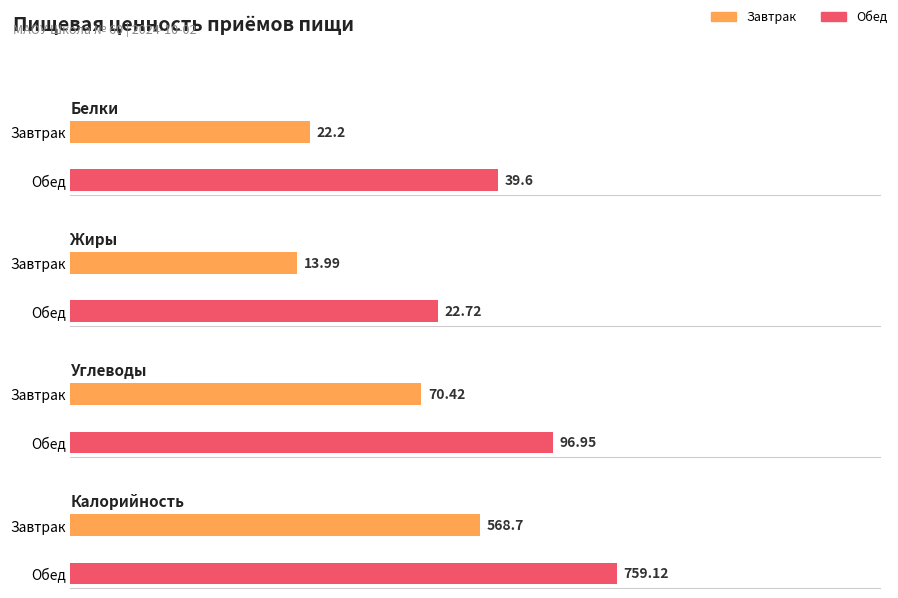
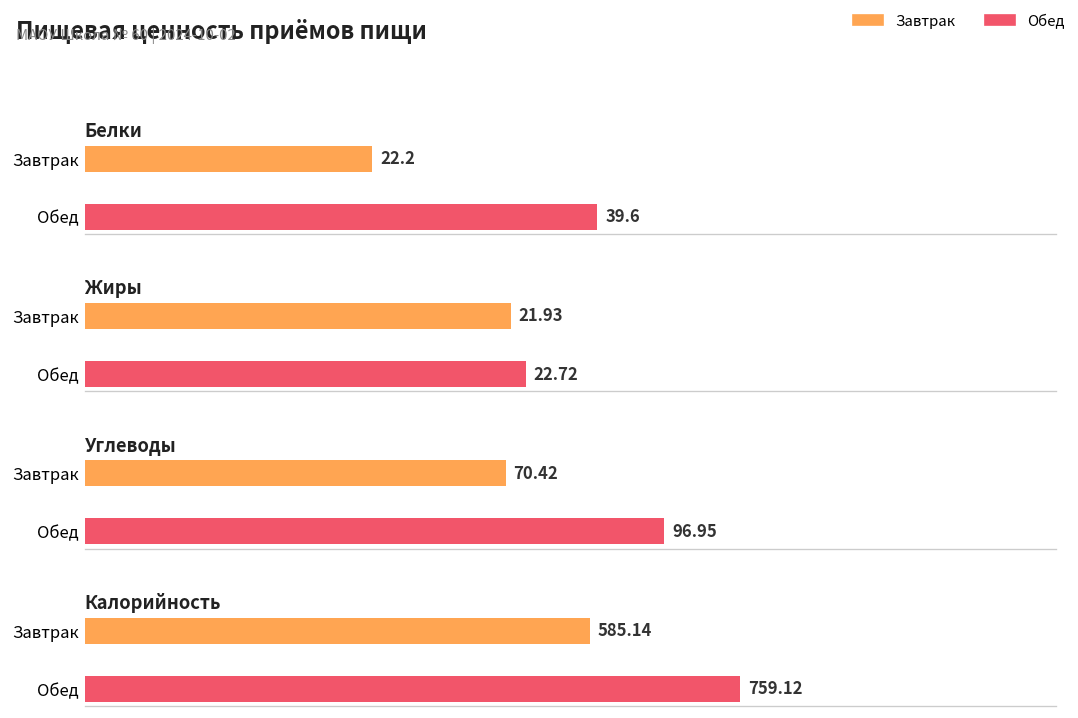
  {
    "Белки": {
      "Завтрак": 22.2,
      "Обед": 39.6
    },
    "Жиры": {
-     "Завтрак": 13.99,
+     "Завтрак": 21.93,
      "Обед": 22.72
    },
    "Углеводы": {
      "Завтрак": 70.42,
      "Обед": 96.95
    },
    "Калорийность": {
-     "Завтрак": 568.7,
+     "Завтрак": 585.14,
      "Обед": 759.12
    }
  }
